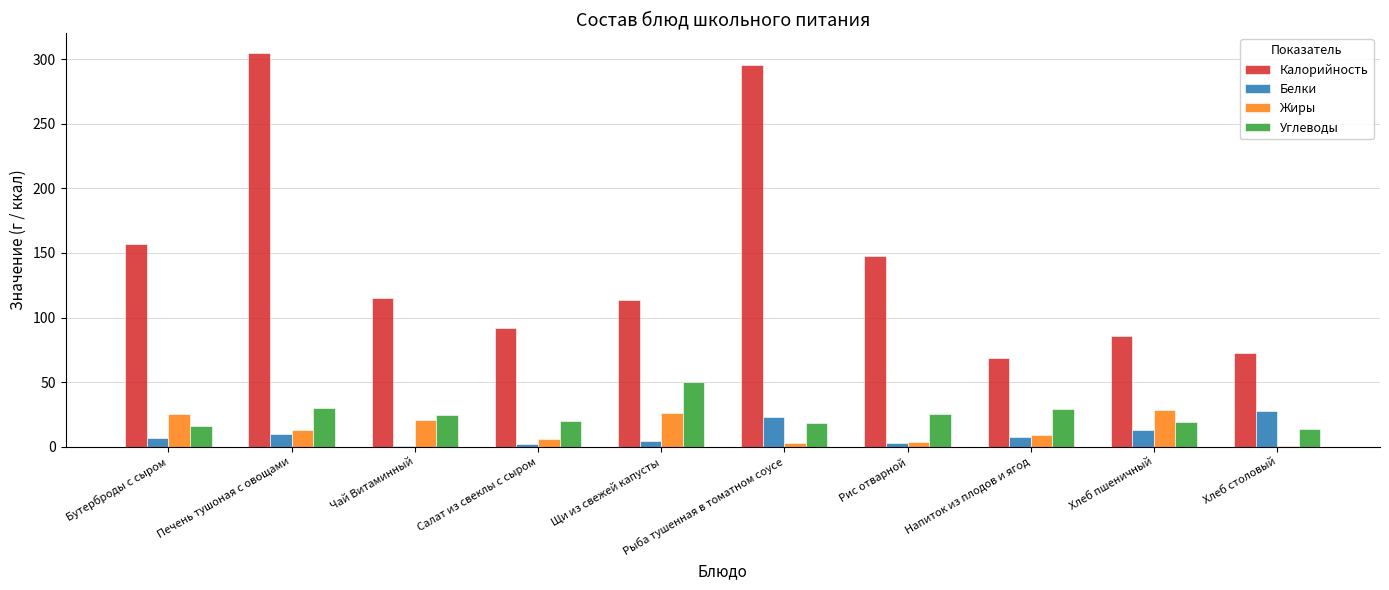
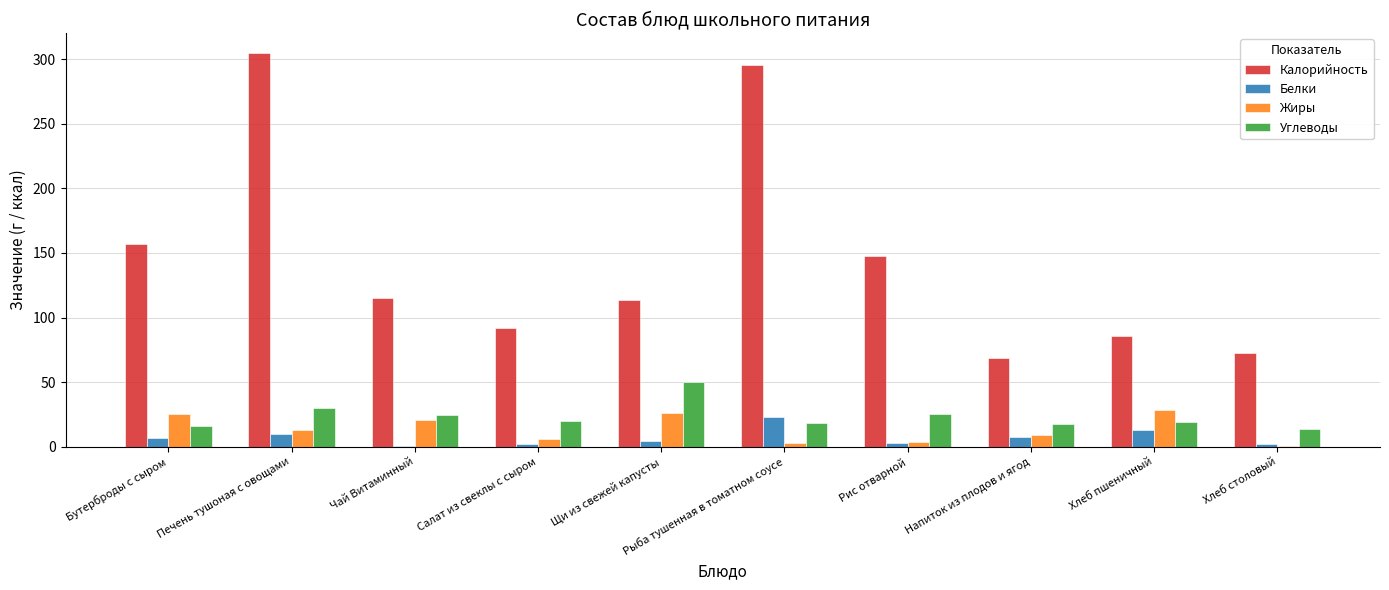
  {
    "Калорийность": {
      "Бутерброды с сыром": 157,
      "Печень тушоная с овощами": 305,
      "Чай Витаминный": 115,
      "Салат из свеклы с сыром": 92,
      "Щи из свежей капусты": 114,
      "Рыба тушенная в томатном соусе": 295,
      "Рис отварной": 148,
      "Напиток из плодов и ягод": 68,
      "Хлеб пшеничный": 85,
      "Хлеб столовый": 72
    },
    "Белки": {
      "Бутерброды с сыром": 7,
      "Печень тушоная с овощами": 10,
      "Салат из свеклы с сыром": 2,
      "Щи из свежей капусты": 5,
      "Рыба тушенная в томатном соусе": 23,
      "Рис отварной": 3,
      "Напиток из плодов и ягод": 8,
      "Хлеб пшеничный": 13,
-     "Хлеб столовый": 28
+     "Хлеб столовый": 3
    },
    "Жиры": {
      "Бутерброды с сыром": 26,
      "Печень тушоная с овощами": 13,
      "Чай Витаминный": 21,
      "Салат из свеклы с сыром": 6,
      "Щи из свежей капусты": 26,
      "Рыба тушенная в томатном соусе": 3,
      "Рис отварной": 4,
      "Напиток из плодов и ягод": 9,
      "Хлеб пшеничный": 28
    },
    "Углеводы": {
      "Бутерброды с сыром": 17,
      "Печень тушоная с овощами": 30,
      "Чай Витаминный": 25,
      "Салат из свеклы с сыром": 20,
      "Щи из свежей капусты": 50,
      "Рыба тушенная в томатном соусе": 18,
      "Рис отварной": 25,
-     "Напиток из плодов и ягод": 30,
+     "Напиток из плодов и ягод": 17,
      "Хлеб пшеничный": 19,
      "Хлеб столовый": 14
    }
  }
